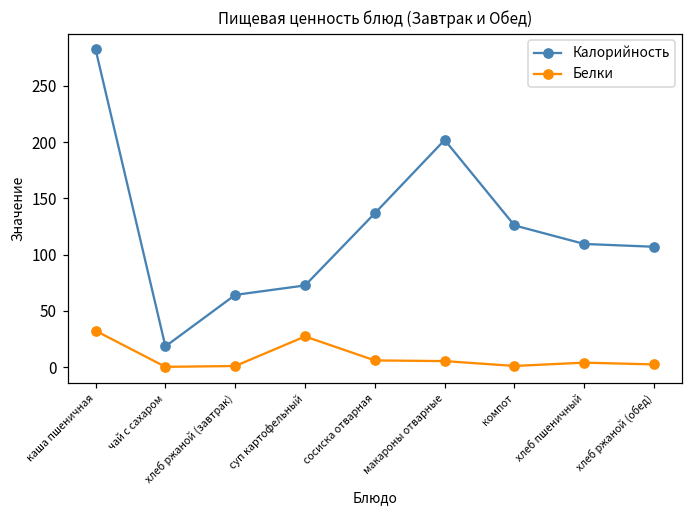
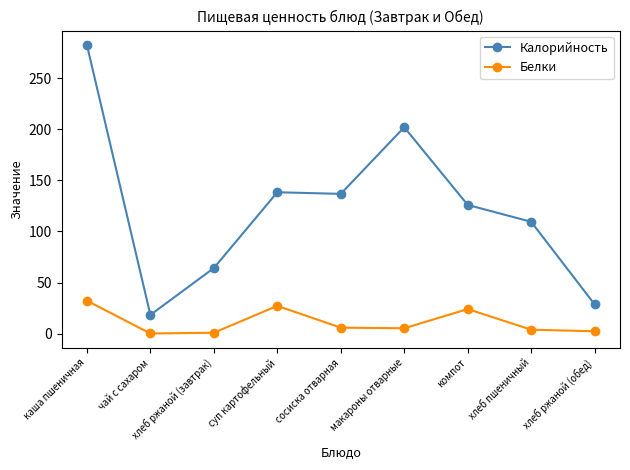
  {
    "Калорийность": {
      "каша пшеничная": 283,
      "чай с сахаром": 18,
      "хлеб ржаной (завтрак)": 64,
-     "суп картофельный": 73,
+     "суп картофельный": 138,
      "сосиска отварная": 137,
      "макароны отварные": 202,
      "компот": 126,
      "хлеб пшеничный": 110,
-     "хлеб ржаной (обед)": 107
+     "хлеб ржаной (обед)": 29
    },
    "Белки": {
      "каша пшеничная": 32,
      "чай с сахаром": 0,
      "хлеб ржаной (завтрак)": 1,
      "суп картофельный": 27,
      "сосиска отварная": 6,
      "макароны отварные": 5,
-     "компот": 1,
+     "компот": 24,
      "хлеб пшеничный": 4,
      "хлеб ржаной (обед)": 2
    }
  }
